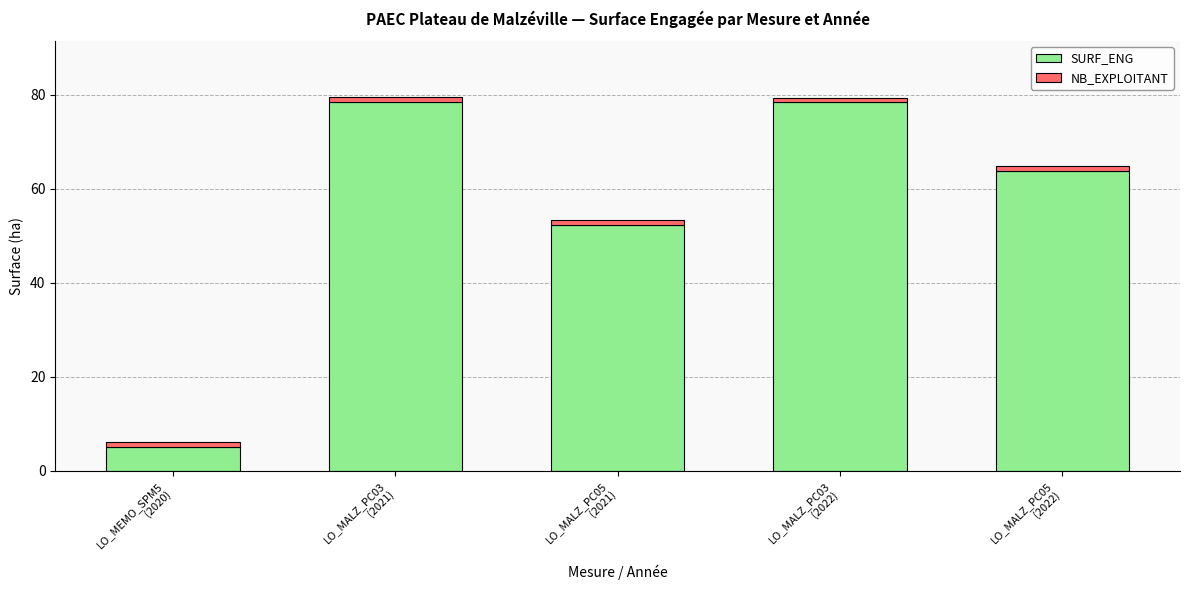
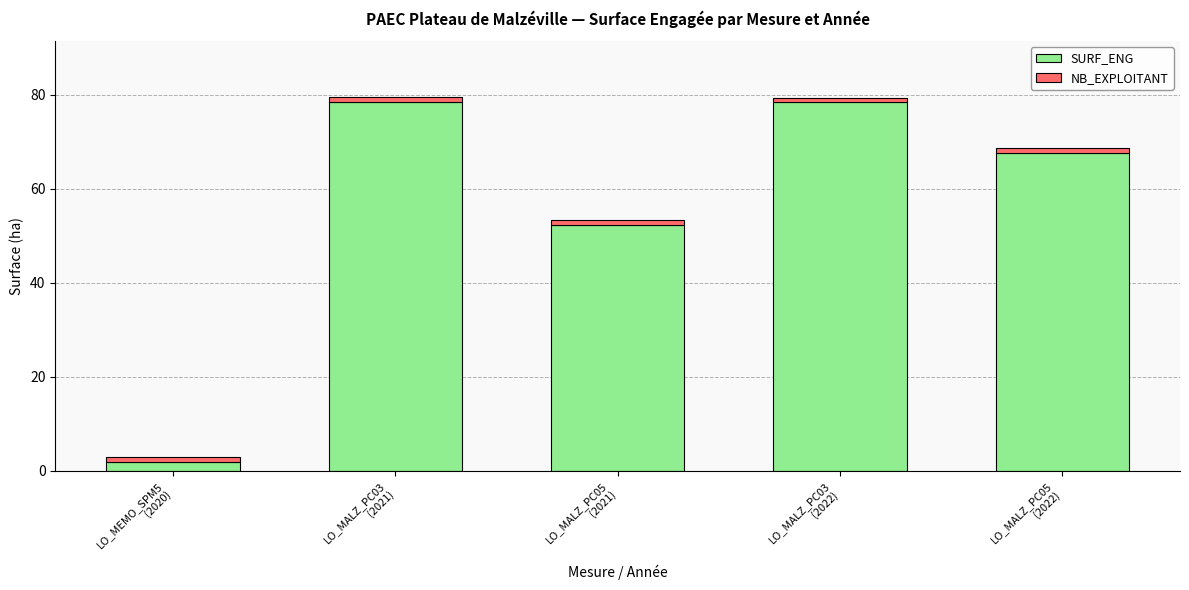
  {
    "SURF_ENG": {
-     "LO_MEMO_SPM5 (2020)": 5,
+     "LO_MEMO_SPM5 (2020)": 2,
      "LO_MALZ_PC03 (2021)": 78,
      "LO_MALZ_PC05 (2021)": 52,
      "LO_MALZ_PC03 (2022)": 78,
-     "LO_MALZ_PC05 (2022)": 64
+     "LO_MALZ_PC05 (2022)": 68
    },
    "NB_EXPLOITANT": {
      "LO_MEMO_SPM5 (2020)": 1,
      "LO_MALZ_PC03 (2021)": 1,
      "LO_MALZ_PC05 (2021)": 1,
      "LO_MALZ_PC03 (2022)": 1,
      "LO_MALZ_PC05 (2022)": 1
    }
  }
